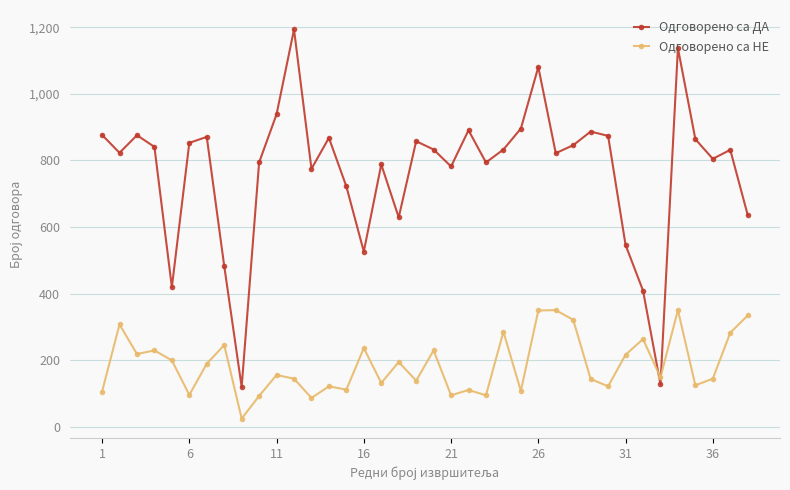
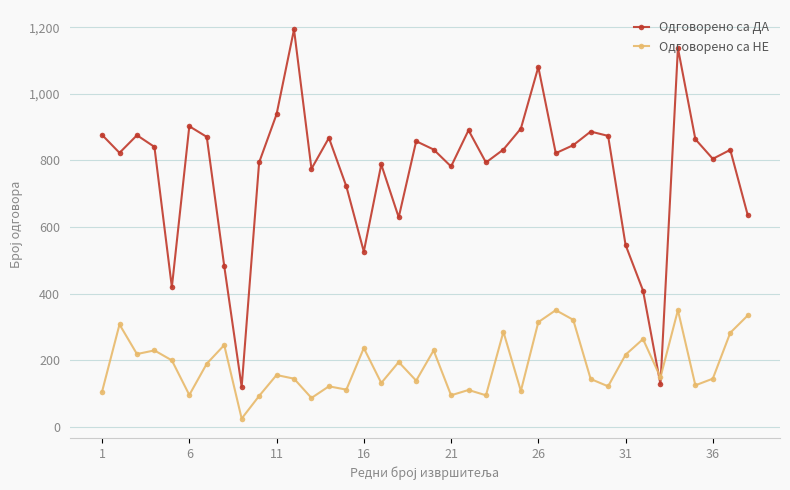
  {
    "Одговорено са ДА": {
      "1": "880",
-     "6": "850",
+     "6": "900",
      "11": "940",
      "16": "530",
      "21": "780",
      "26": "1,080",
      "31": "550",
      "36": "810"
    },
    "Одговорено са НЕ": {
      "1": "110",
      "6": "100",
      "11": "160",
      "16": "240",
      "21": "90",
-     "26": "350",
+     "26": "310",
      "31": "220",
      "36": "140"
    }
  }
